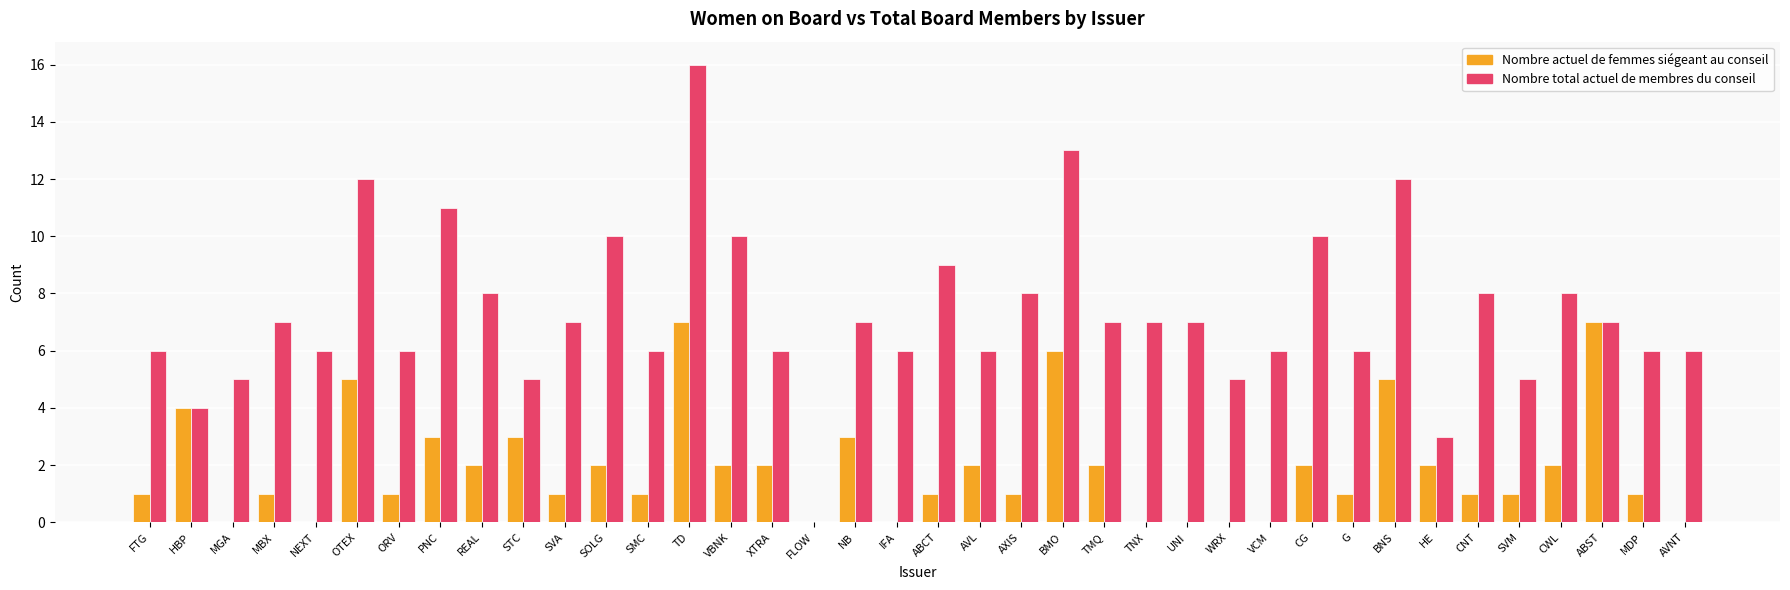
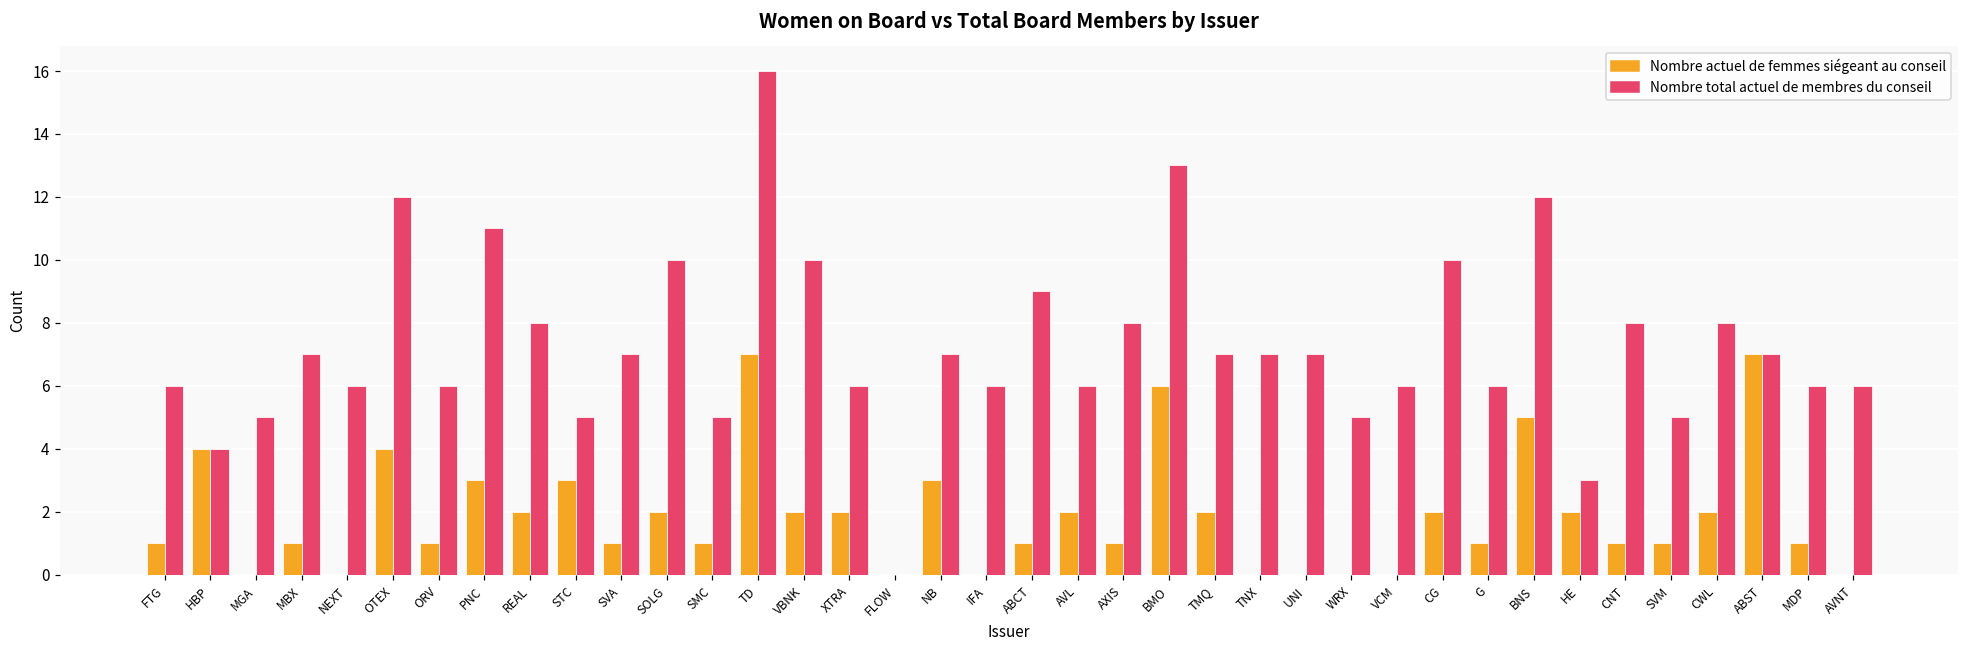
  {
    "Nombre actuel de femmes siégeant au conseil": {
      "FTG": 1,
      "HBP": 4,
      "MGA": 0,
      "MBX": 1,
      "NEXT": 0,
-     "OTEX": 5,
+     "OTEX": 4,
      "ORV": 1,
      "PNC": 3,
      "REAL": 2,
      "STC": 3,
      "SVA": 1,
      "SOLG": 2,
      "SMC": 1,
      "TD": 7,
      "VBNK": 2,
      "XTRA": 2,
      "FLOW": 0,
      "NB": 3,
      "IFA": 0,
      "ABCT": 1,
      "AVL": 2,
      "AXIS": 1,
      "BMO": 6,
      "TMQ": 2,
      "TNX": 0,
      "UNI": 0,
      "WRX": 0,
      "VCM": 0,
      "CG": 2,
      "G": 1,
      "BNS": 5,
      "HE": 2,
      "CNT": 1,
      "SVM": 1,
      "CWL": 2,
      "ABST": 7,
      "MDP": 1,
      "AVNT": 0
    },
    "Nombre total actuel de membres du conseil": {
      "FTG": 6,
      "HBP": 4,
      "MGA": 5,
      "MBX": 7,
      "NEXT": 6,
      "OTEX": 12,
      "ORV": 6,
      "PNC": 11,
      "REAL": 8,
      "STC": 5,
      "SVA": 7,
      "SOLG": 10,
-     "SMC": 6,
+     "SMC": 5,
      "TD": 16,
      "VBNK": 10,
      "XTRA": 6,
      "FLOW": 0,
      "NB": 7,
      "IFA": 6,
      "ABCT": 9,
      "AVL": 6,
      "AXIS": 8,
      "BMO": 13,
      "TMQ": 7,
      "TNX": 7,
      "UNI": 7,
      "WRX": 5,
      "VCM": 6,
      "CG": 10,
      "G": 6,
      "BNS": 12,
      "HE": 3,
      "CNT": 8,
      "SVM": 5,
      "CWL": 8,
      "ABST": 7,
      "MDP": 6,
      "AVNT": 6
    }
  }
